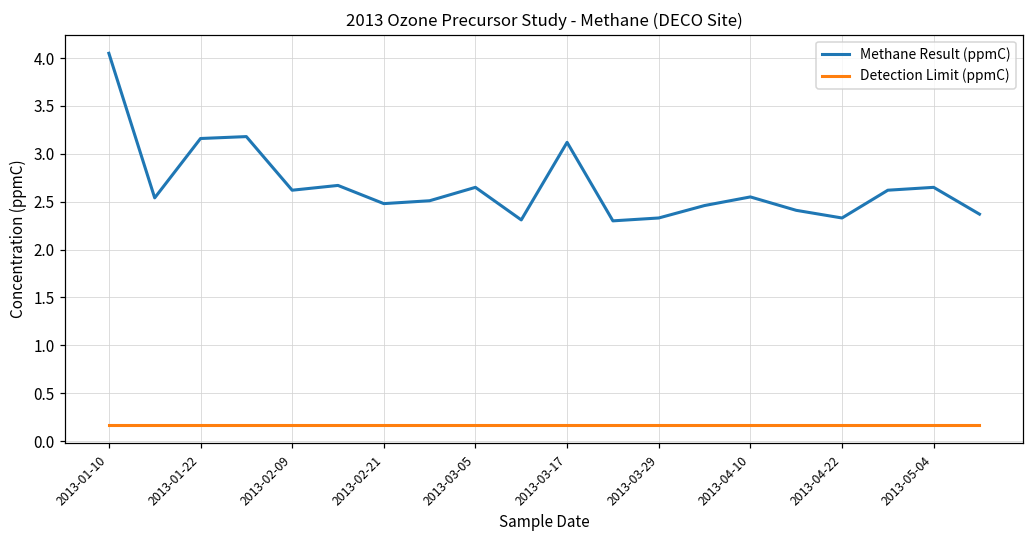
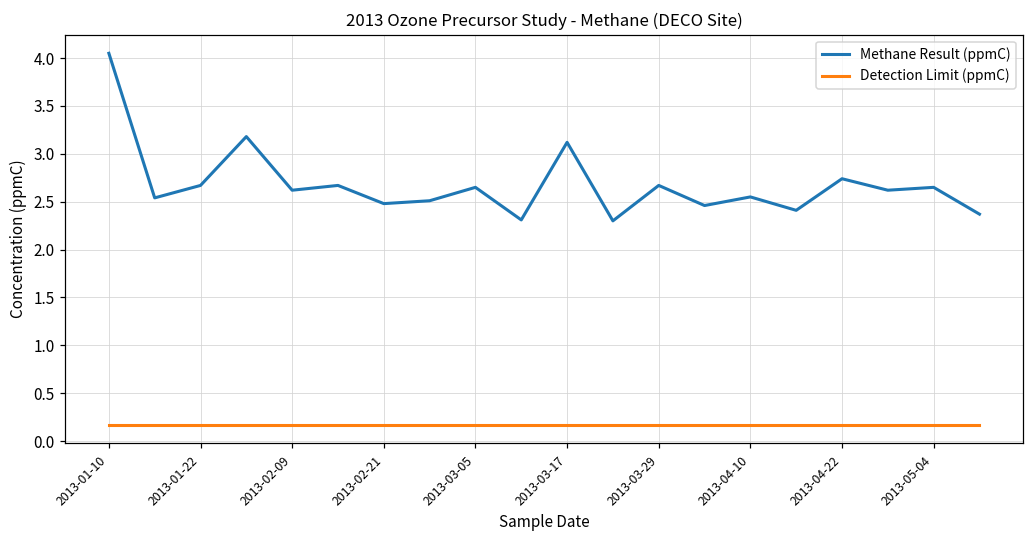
  {
    "Methane Result (ppmC)": {
      "2013-01-10": 4.1,
-     "2013-01-22": 3.2,
+     "2013-01-22": 2.7,
      "2013-02-09": 2.6,
      "2013-02-21": 2.5,
      "2013-03-05": 2.7,
      "2013-03-17": 3.1,
-     "2013-03-29": 2.3,
+     "2013-03-29": 2.7,
      "2013-04-10": 2.6,
-     "2013-04-22": 2.3,
+     "2013-04-22": 2.7,
      "2013-05-04": 2.7
    },
    "Detection Limit (ppmC)": {
      "2013-01-10": 0.2,
      "2013-01-22": 0.2,
      "2013-02-09": 0.2,
      "2013-02-21": 0.2,
      "2013-03-05": 0.2,
      "2013-03-17": 0.2,
      "2013-03-29": 0.2,
      "2013-04-10": 0.2,
      "2013-04-22": 0.2,
      "2013-05-04": 0.2
    }
  }
